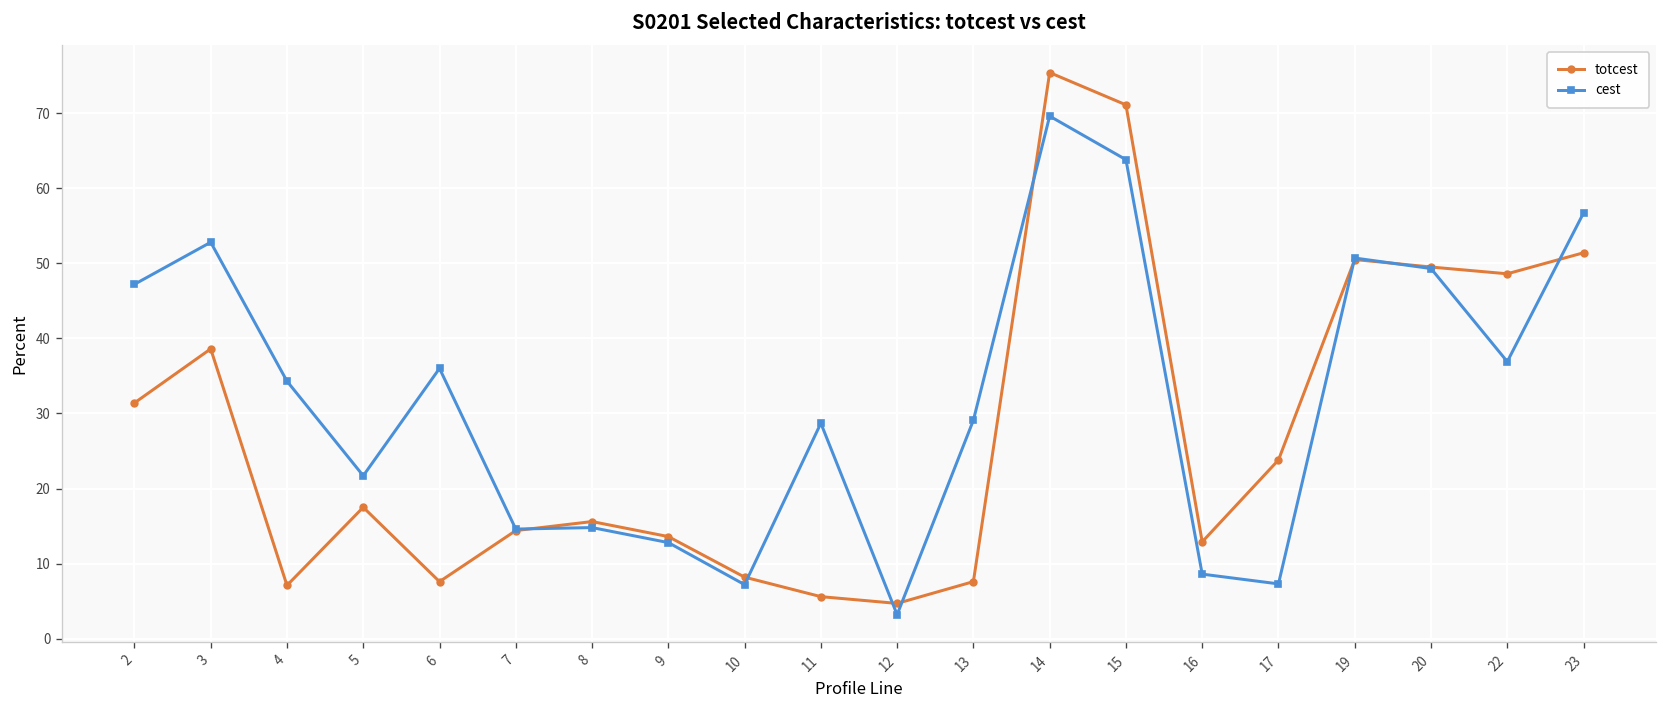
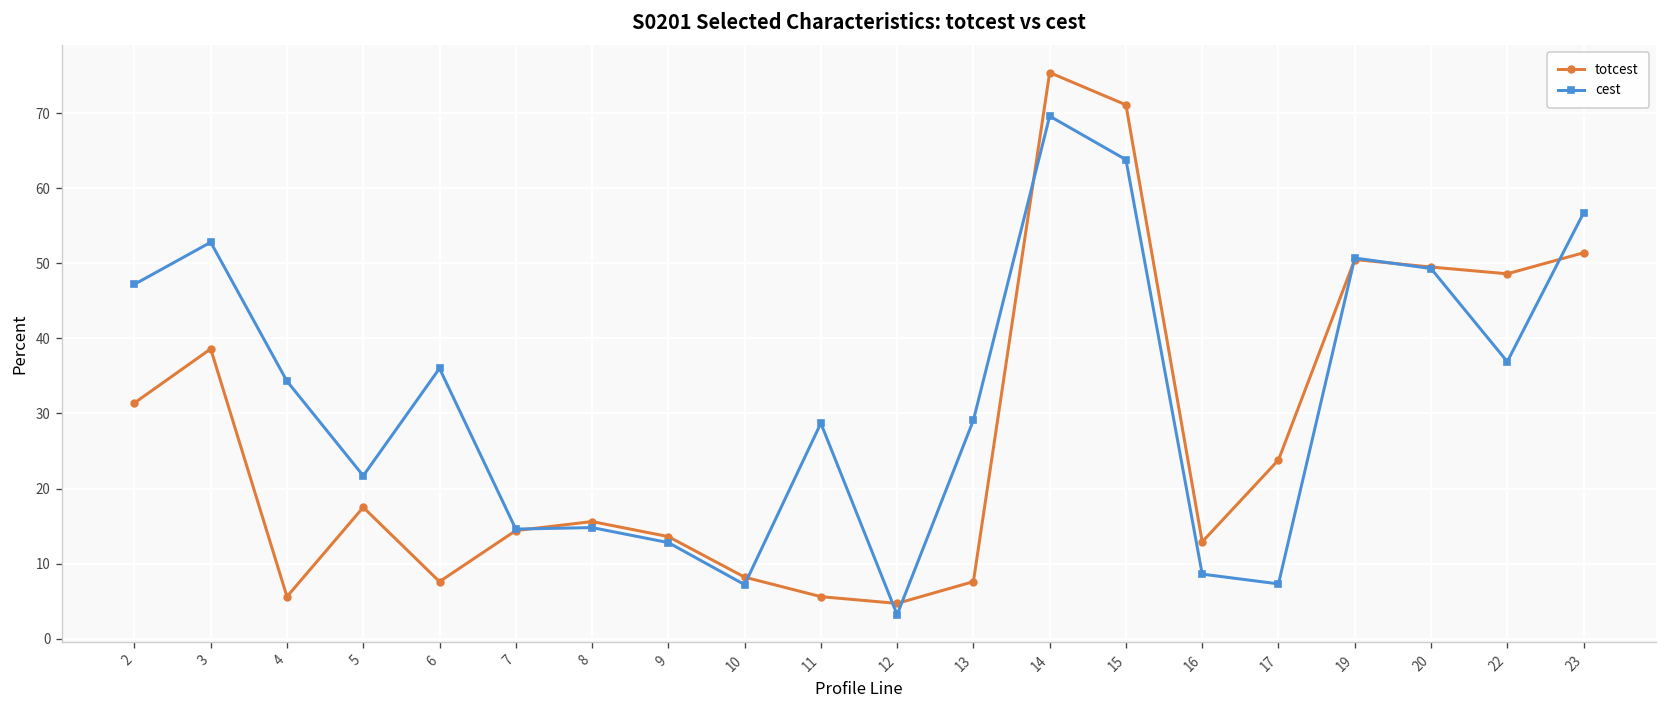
  {
    "totcest": {
      "2": 31,
      "3": 39,
-     "4": 7,
+     "4": 6,
      "5": 18,
      "6": 8,
      "8": 16,
      "9": 14,
      "10": 8,
      "11": 6,
      "12": 5,
      "13": 8,
      "14": 75,
      "15": 71,
      "16": 13,
      "17": 24,
      "22": 49,
      "23": 51
    },
    "cest": {
      "2": 47,
      "3": 53,
      "4": 34,
      "5": 22,
      "6": 36,
      "8": 15,
      "9": 13,
      "10": 7,
      "11": 29,
      "12": 3,
      "13": 29,
      "14": 70,
      "15": 64,
      "16": 9,
      "17": 7,
      "22": 37,
      "23": 57
    }
  }
